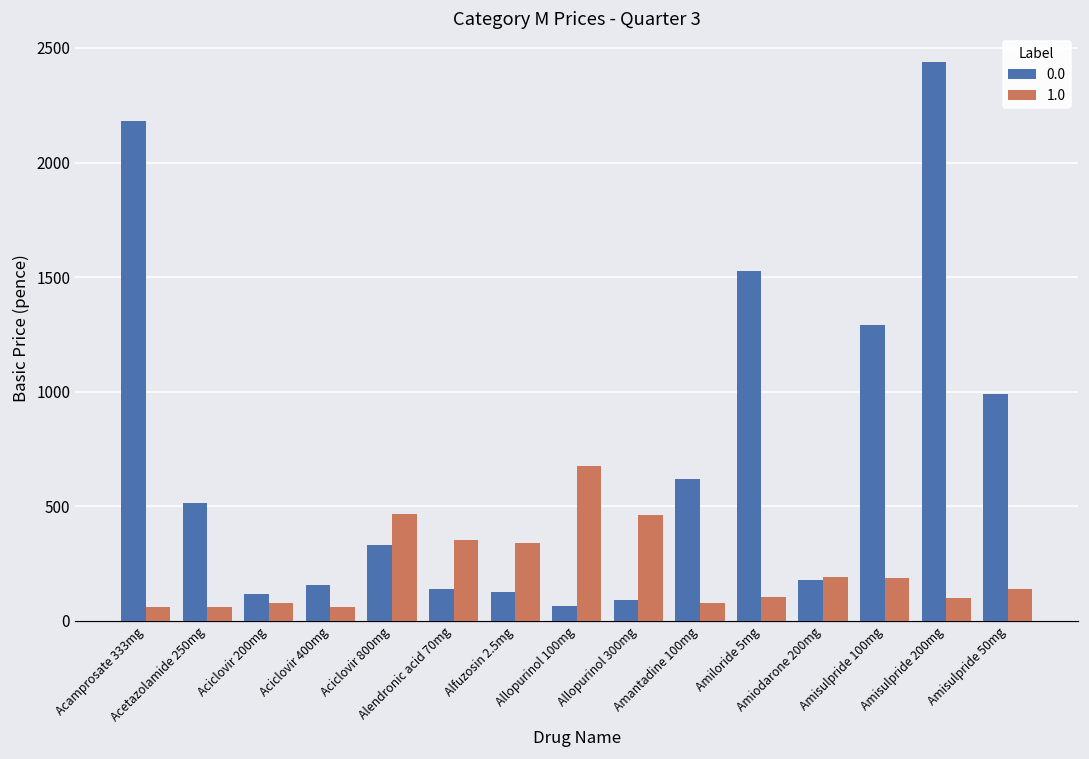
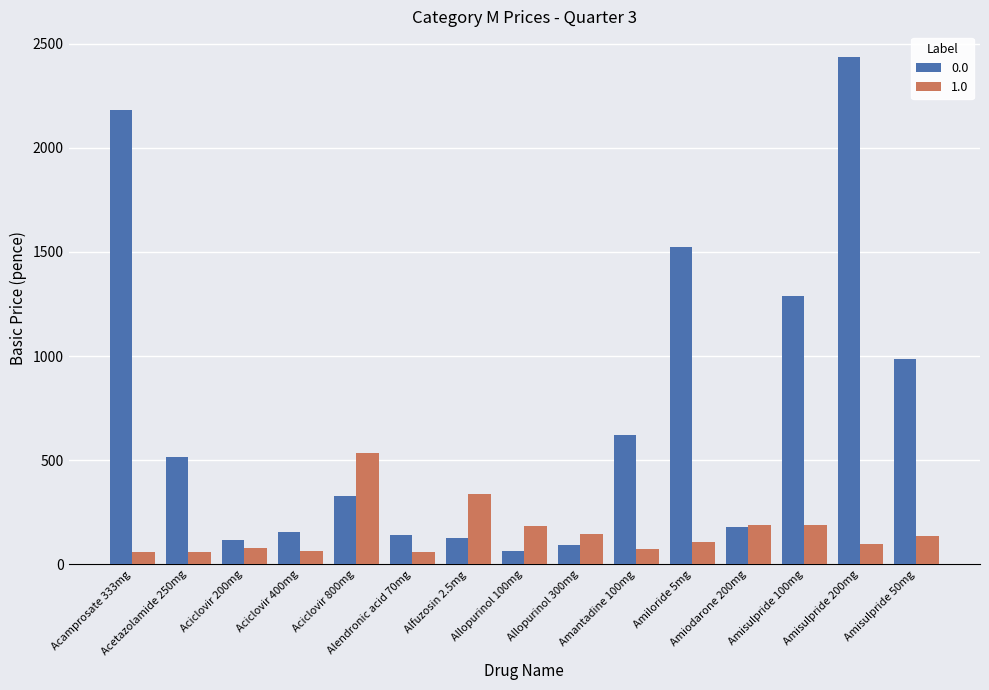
  {
    "0.0": {
      "Acamprosate 333mg": 2180,
      "Acetazolamide 250mg": 510,
      "Aciclovir 200mg": 120,
      "Aciclovir 400mg": 160,
      "Aciclovir 800mg": 330,
      "Alendronic acid 70mg": 140,
      "Alfuzosin 2.5mg": 130,
      "Allopurinol 100mg": 70,
      "Allopurinol 300mg": 90,
      "Amantadine 100mg": 620,
      "Amiloride 5mg": 1530,
      "Amiodarone 200mg": 180,
      "Amisulpride 100mg": 1290,
      "Amisulpride 200mg": 2440,
      "Amisulpride 50mg": 990
    },
    "1.0": {
      "Acamprosate 333mg": 60,
      "Acetazolamide 250mg": 60,
      "Aciclovir 200mg": 80,
      "Aciclovir 400mg": 60,
-     "Aciclovir 800mg": 470,
-     "Alendronic acid 70mg": 350,
+     "Aciclovir 800mg": 530,
+     "Alendronic acid 70mg": 60,
      "Alfuzosin 2.5mg": 340,
-     "Allopurinol 100mg": 680,
-     "Allopurinol 300mg": 460,
+     "Allopurinol 100mg": 180,
+     "Allopurinol 300mg": 150,
      "Amantadine 100mg": 80,
      "Amiloride 5mg": 110,
      "Amiodarone 200mg": 190,
      "Amisulpride 100mg": 190,
      "Amisulpride 200mg": 100,
      "Amisulpride 50mg": 140
    }
  }
